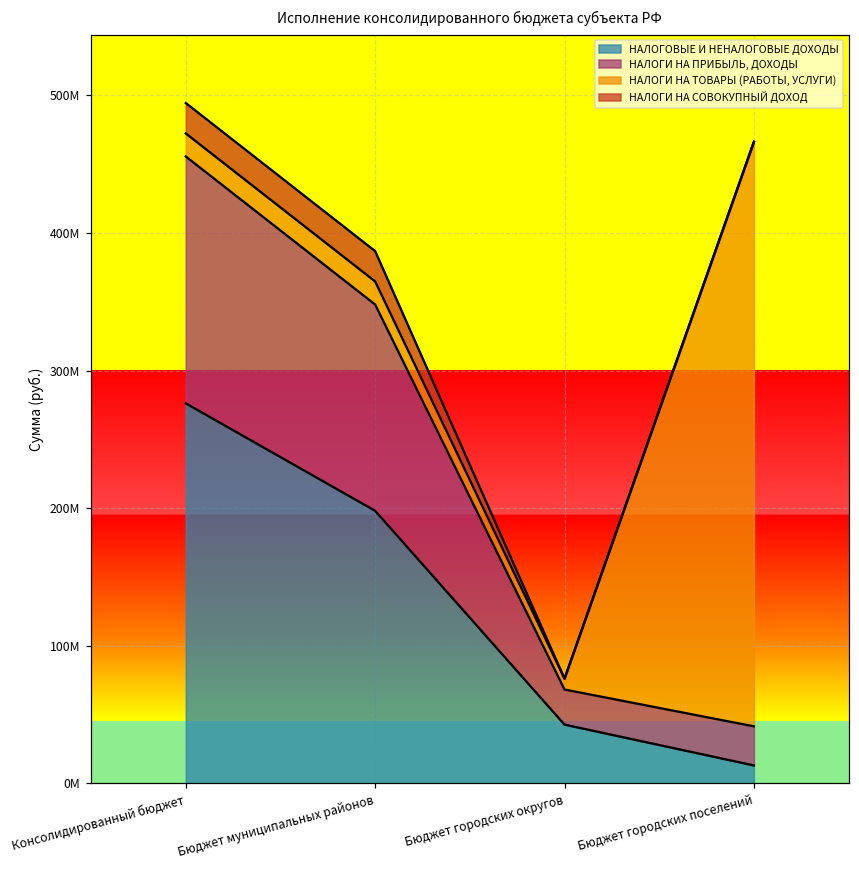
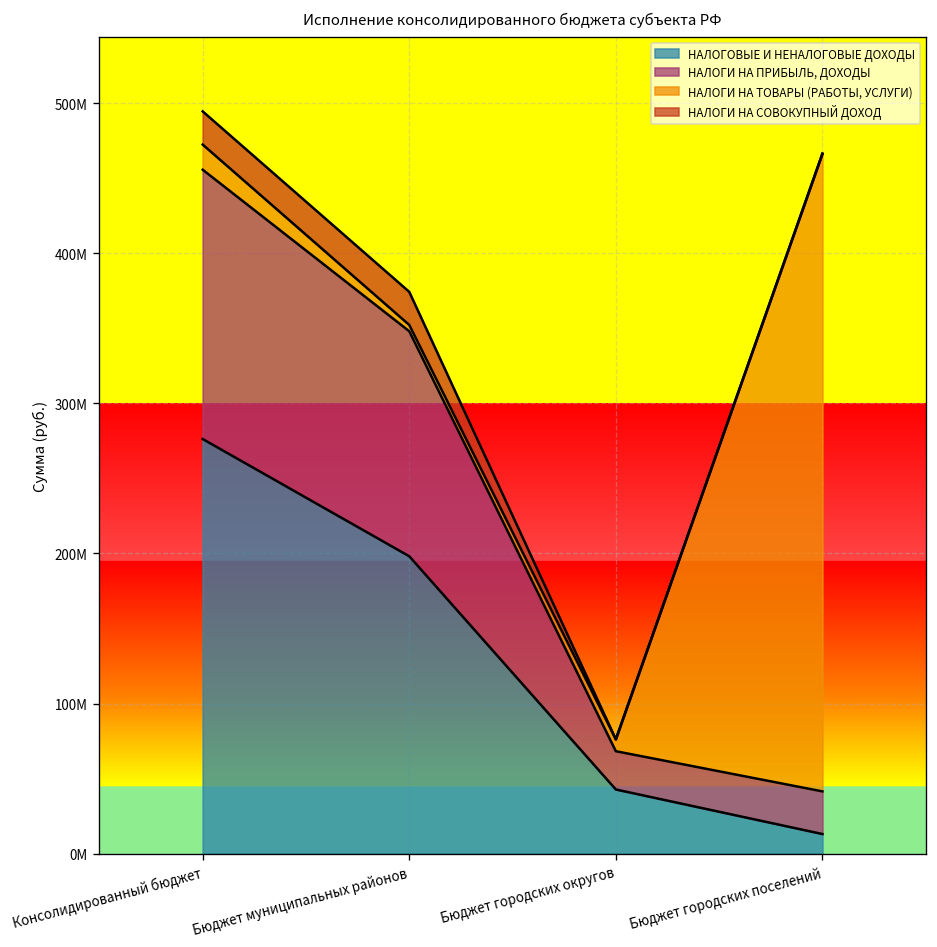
  {
    "НАЛОГОВЫЕ И НЕНАЛОГОВЫЕ ДОХОДЫ": {
      "Консолидированный бюджет": 276000000,
      "Бюджет муниципальных районов": 198000000,
      "Бюджет городских округов": 43000000,
      "Бюджет городских поселений": 13000000
    },
    "НАЛОГИ НА ПРИБЫЛЬ, ДОХОДЫ": {
      "Консолидированный бюджет": 179000000,
      "Бюджет муниципальных районов": 150000000,
      "Бюджет городских округов": 25000000,
      "Бюджет городских поселений": 28000000
    },
    "НАЛОГИ НА ТОВАРЫ (РАБОТЫ, УСЛУГИ)": {
      "Консолидированный бюджет": 17000000,
-     "Бюджет муниципальных районов": 17000000
+     "Бюджет муниципальных районов": 4000000
    },
    "НАЛОГИ НА СОВОКУПНЫЙ ДОХОД": {
      "Консолидированный бюджет": 22000000,
      "Бюджет муниципальных районов": 22000000
    }
  }
